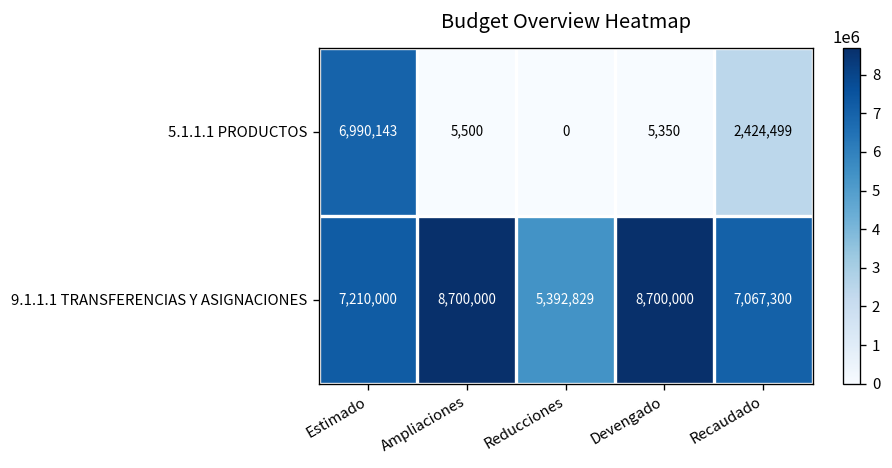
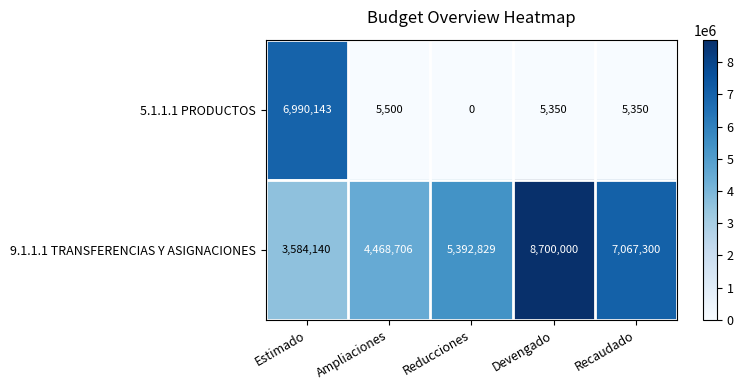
  {
    "5.1.1.1 PRODUCTOS": {
      "Estimado": "6,990,143",
      "Ampliaciones": "5,500",
      "Reducciones": "0",
      "Devengado": "5,350",
-     "Recaudado": "2,424,499"
+     "Recaudado": "5,350"
    },
    "9.1.1.1 TRANSFERENCIAS Y ASIGNACIONES": {
-     "Estimado": "7,210,000",
-     "Ampliaciones": "8,700,000",
+     "Estimado": "3,584,140",
+     "Ampliaciones": "4,468,706",
      "Reducciones": "5,392,829",
      "Devengado": "8,700,000",
      "Recaudado": "7,067,300"
    }
  }
